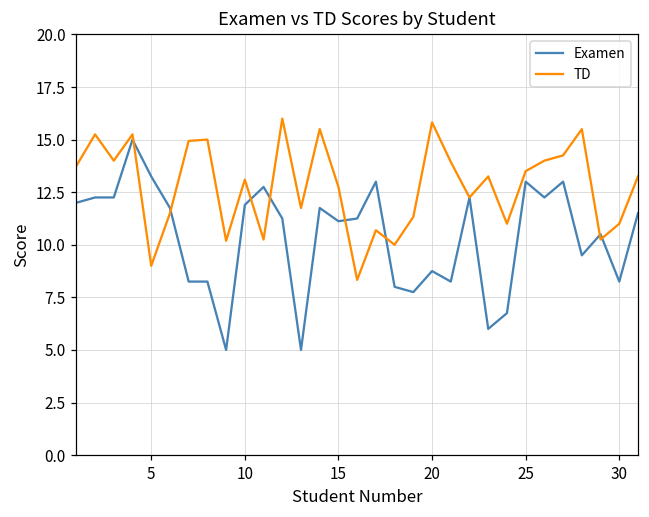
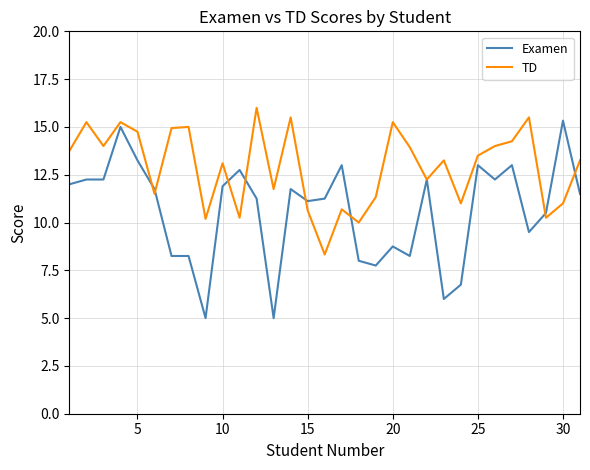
  {
    "Examen": {
      "5": 13.3,
      "10": 11.9,
      "15": 11.1,
      "20": 8.8,
      "25": 13.0,
-     "30": 8.3
+     "30": 15.3
    },
    "TD": {
-     "5": 9.0,
+     "5": 14.8,
      "10": 13.1,
-     "15": 12.8,
-     "20": 15.8,
+     "15": 10.6,
+     "20": 15.3,
      "25": 13.5,
      "30": 11.0
    }
  }
